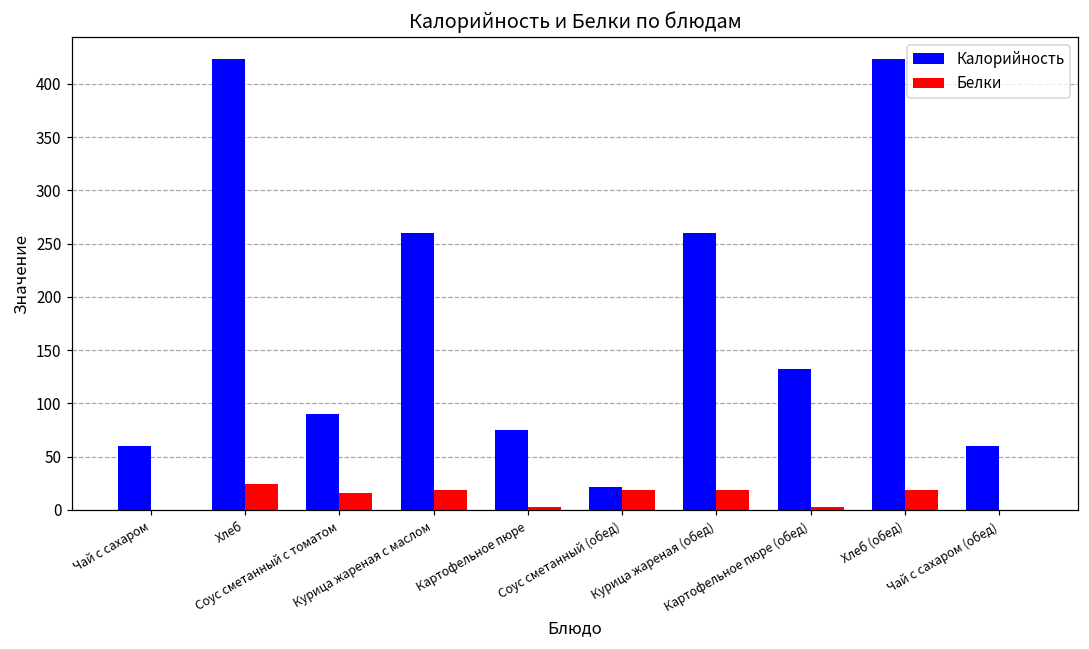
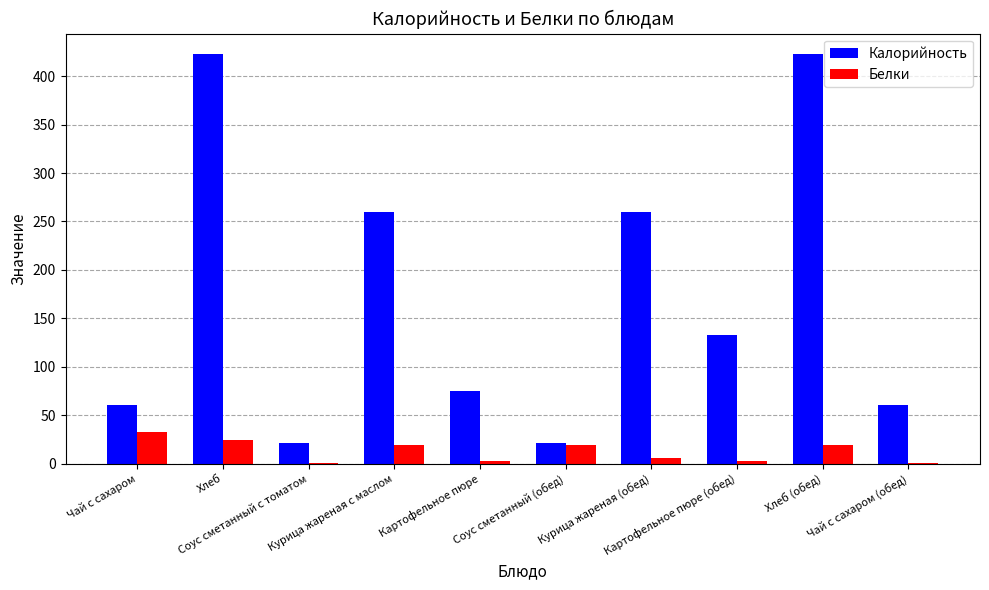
  {
    "Калорийность": {
      "Чай с сахаром": 60,
      "Хлеб": 420,
-     "Соус сметанный с томатом": 90,
+     "Соус сметанный с томатом": 20,
      "Курица жареная с маслом": 260,
      "Картофельное пюре": 80,
      "Соус сметанный (обед)": 20,
      "Курица жареная (обед)": 260,
      "Картофельное пюре (обед)": 130,
      "Хлеб (обед)": 420,
      "Чай с сахаром (обед)": 60
    },
    "Белки": {
-     "Чай с сахаром": 0,
+     "Чай с сахаром": 30,
      "Хлеб": 20,
-     "Соус сметанный с томатом": 20,
+     "Соус сметанный с томатом": 0,
      "Курица жареная с маслом": 20,
      "Картофельное пюре": 0,
      "Соус сметанный (обед)": 20,
-     "Курица жареная (обед)": 20,
+     "Курица жареная (обед)": 10,
      "Картофельное пюре (обед)": 0,
      "Хлеб (обед)": 20
    }
  }
